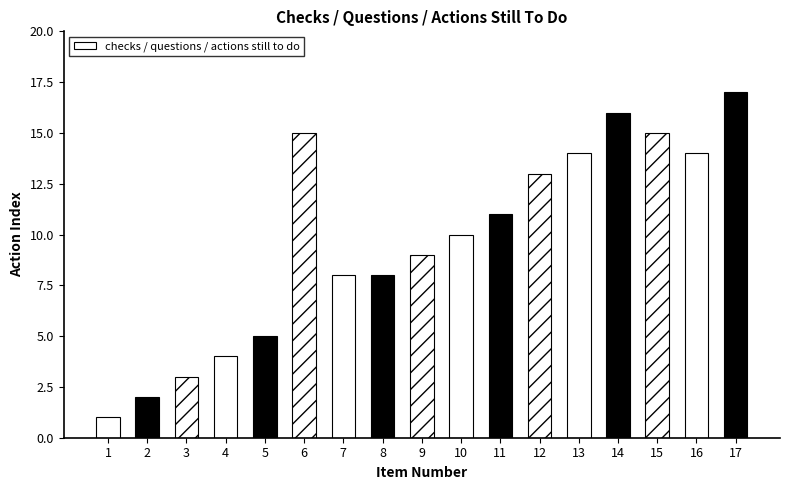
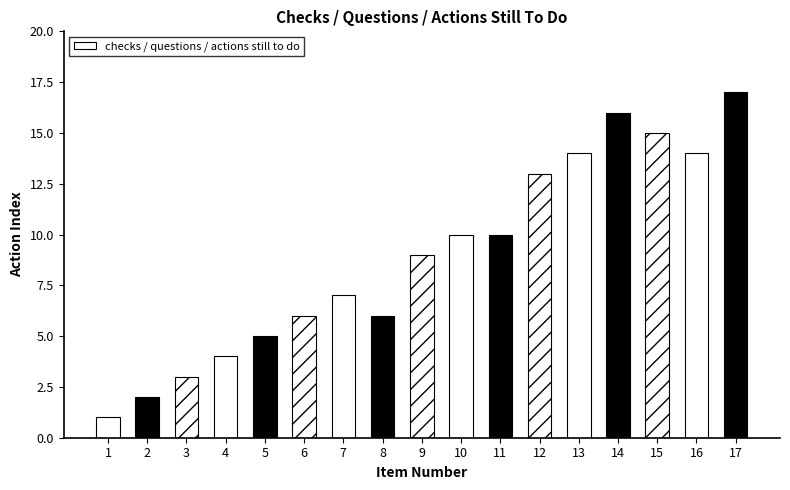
  {
    "1": 1,
    "2": 2,
    "3": 3,
    "4": 4,
    "5": 5,
-   "6": 15,
-   "7": 8,
-   "8": 8,
+   "6": 6,
+   "7": 7,
+   "8": 6,
    "9": 9,
    "10": 10,
-   "11": 11,
+   "11": 10,
    "12": 13,
    "13": 14,
    "14": 16,
    "15": 15,
    "16": 14,
    "17": 17
  }
